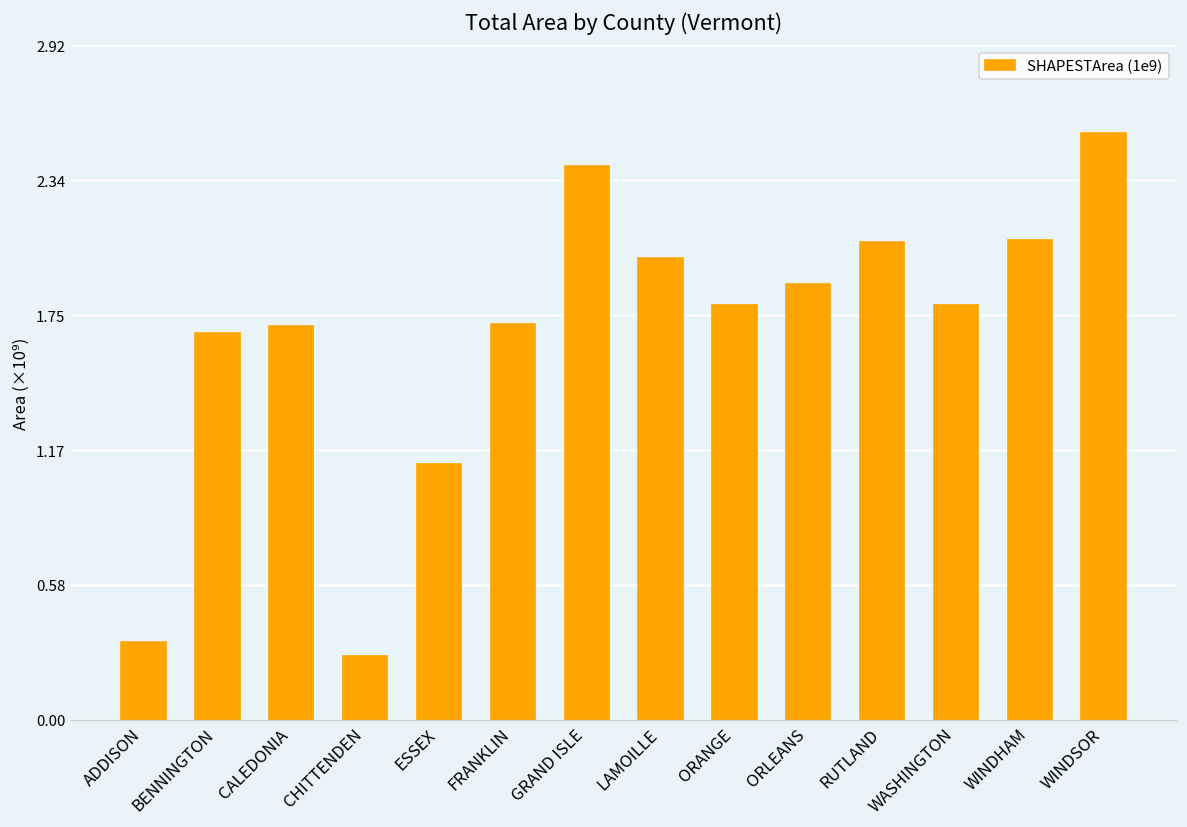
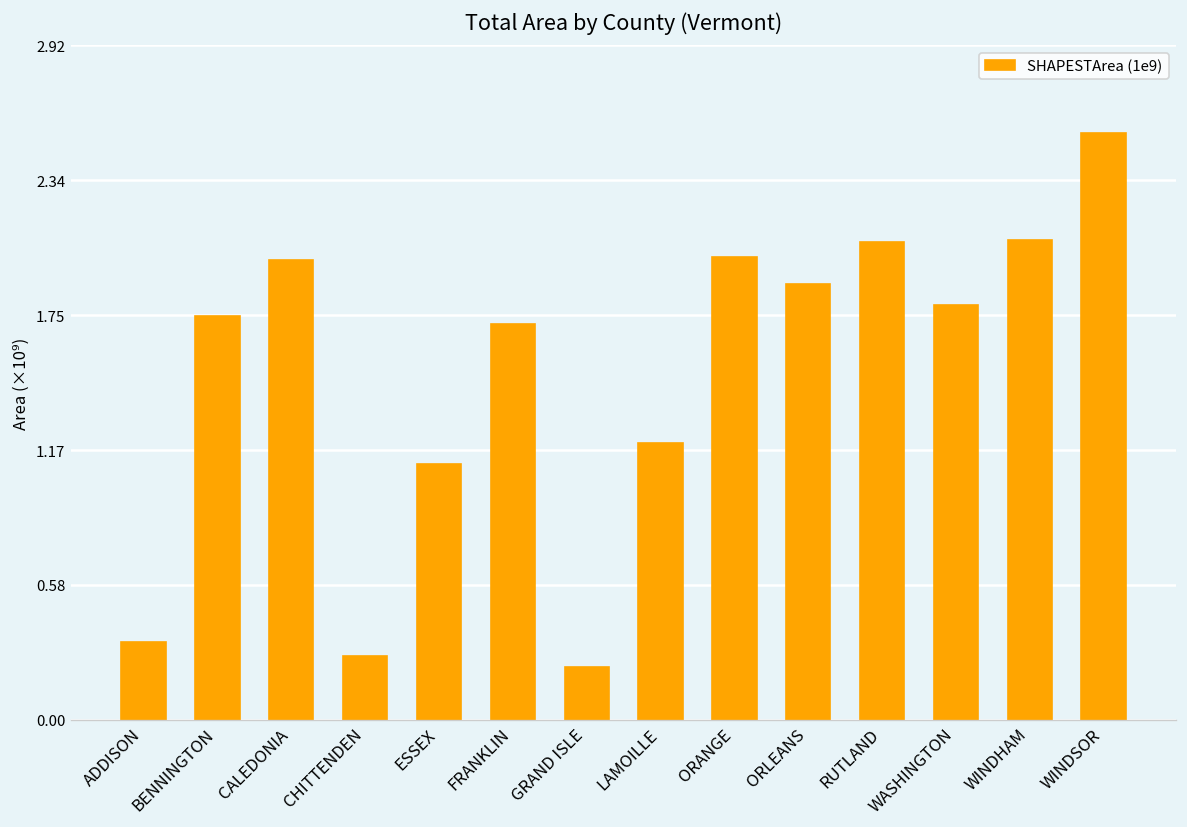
  {
    "ADDISON": 0.34,
-   "BENNINGTON": 1.68,
-   "CALEDONIA": 1.71,
+   "BENNINGTON": 1.75,
+   "CALEDONIA": 1.99,
    "CHITTENDEN": 0.28,
    "ESSEX": 1.11,
    "FRANKLIN": 1.71,
-   "GRAND ISLE": 2.40,
-   "LAMOILLE": 2.00,
-   "ORANGE": 1.80,
+   "GRAND ISLE": 0.23,
+   "LAMOILLE": 1.20,
+   "ORANGE": 2.01,
    "ORLEANS": 1.89,
    "RUTLAND": 2.07,
    "WASHINGTON": 1.80,
    "WINDHAM": 2.08,
    "WINDSOR": 2.54
  }
